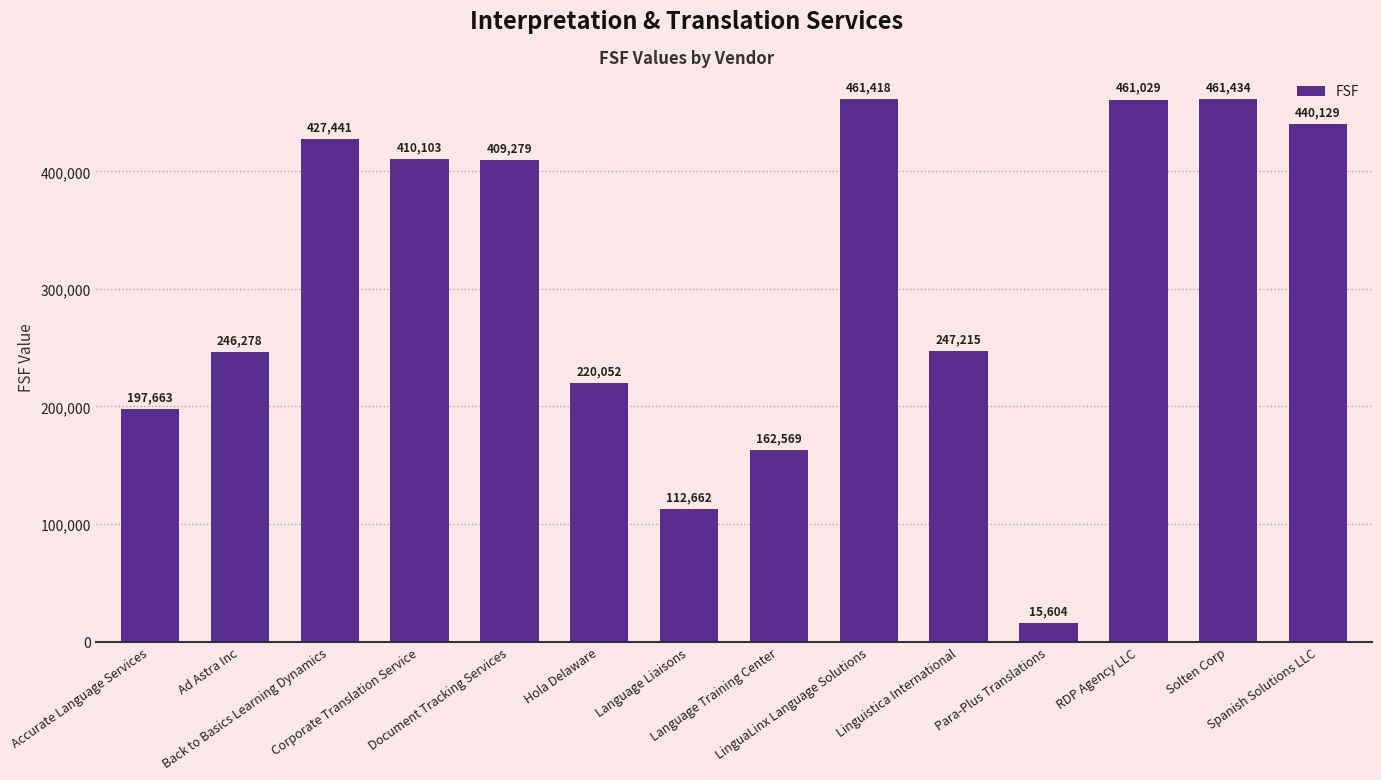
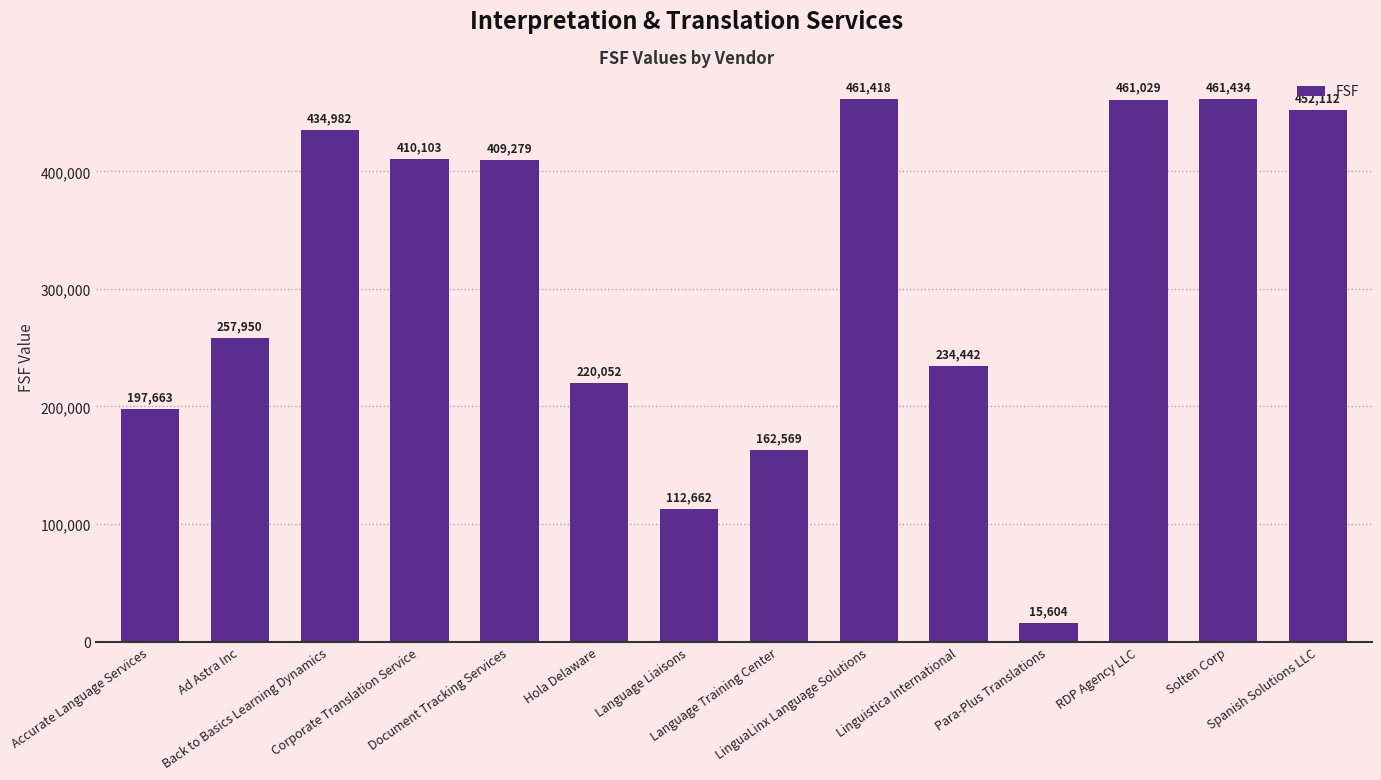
  {
    "Accurate Language Services": "197,663",
-   "Ad Astra Inc": "246,278",
-   "Back to Basics Learning Dynamics": "427,441",
+   "Ad Astra Inc": "257,950",
+   "Back to Basics Learning Dynamics": "434,982",
    "Corporate Translation Service": "410,103",
    "Document Tracking Services": "409,279",
    "Hola Delaware": "220,052",
    "Language Liaisons": "112,662",
    "Language Training Center": "162,569",
    "LinguaLinx Language Solutions": "461,418",
-   "Linguistica International": "247,215",
+   "Linguistica International": "234,442",
    "Para-Plus Translations": "15,604",
    "RDP Agency LLC": "461,029",
    "Solten Corp": "461,434",
-   "Spanish Solutions LLC": "440,129"
+   "Spanish Solutions LLC": "452,112"
  }
